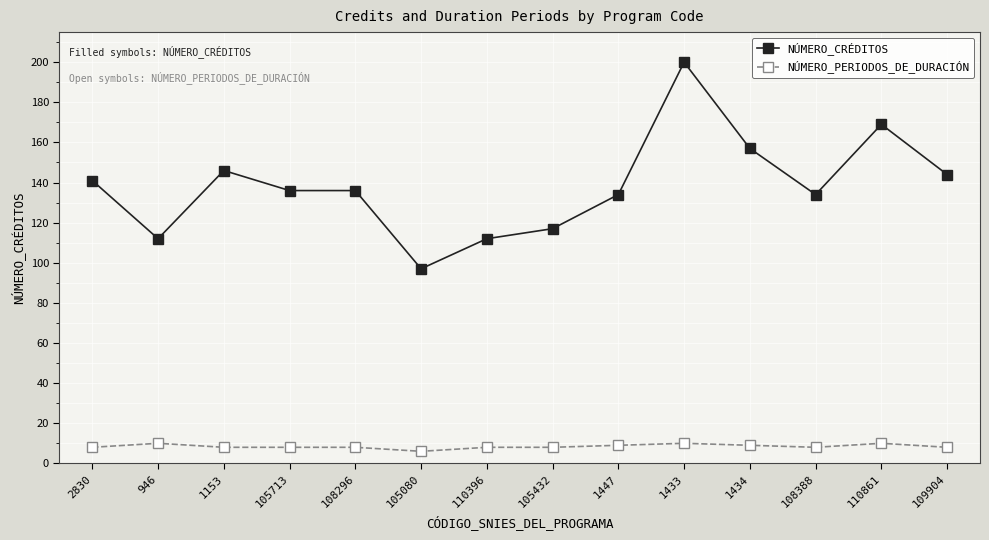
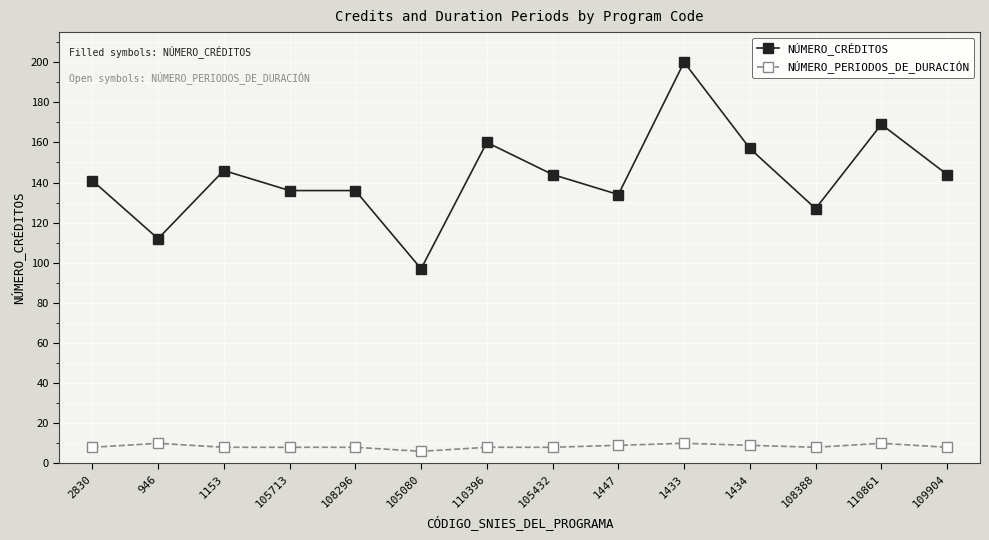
  {
    "NÚMERO_CRÉDITOS": {
      "2830": 141,
      "946": 112,
      "1153": 146,
      "105713": 136,
      "108296": 136,
      "105080": 97,
-     "110396": 112,
-     "105432": 117,
+     "110396": 160,
+     "105432": 144,
      "1447": 134,
      "1433": 200,
      "1434": 157,
-     "108388": 134,
+     "108388": 127,
      "110861": 169,
      "109904": 144
    },
    "NÚMERO_PERIODOS_DE_DURACIÓN": {
      "2830": 8,
      "946": 10,
      "1153": 8,
      "105713": 8,
      "108296": 8,
      "105080": 6,
      "110396": 8,
      "105432": 8,
      "1447": 9,
      "1433": 10,
      "1434": 9,
      "108388": 8,
      "110861": 10,
      "109904": 8
    }
  }
